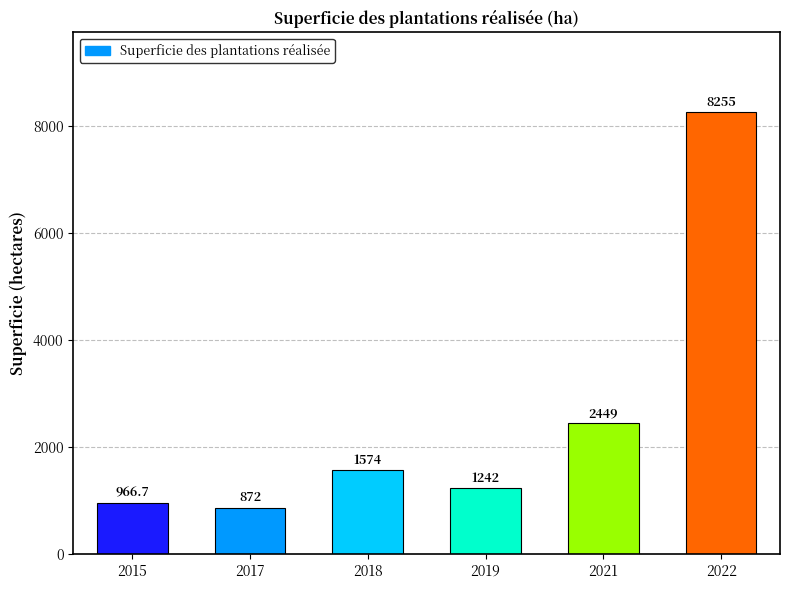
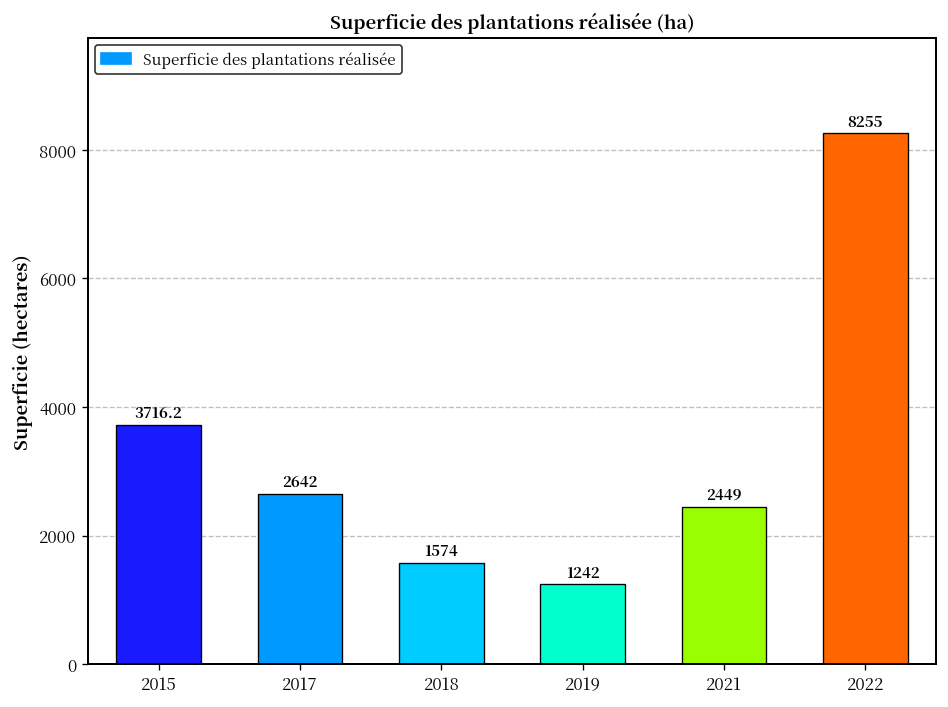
  {
-   "2015": 966.7,
-   "2017": 872,
+   "2015": 3716.2,
+   "2017": 2642,
    "2018": 1574,
    "2019": 1242,
    "2021": 2449,
    "2022": 8255
  }
